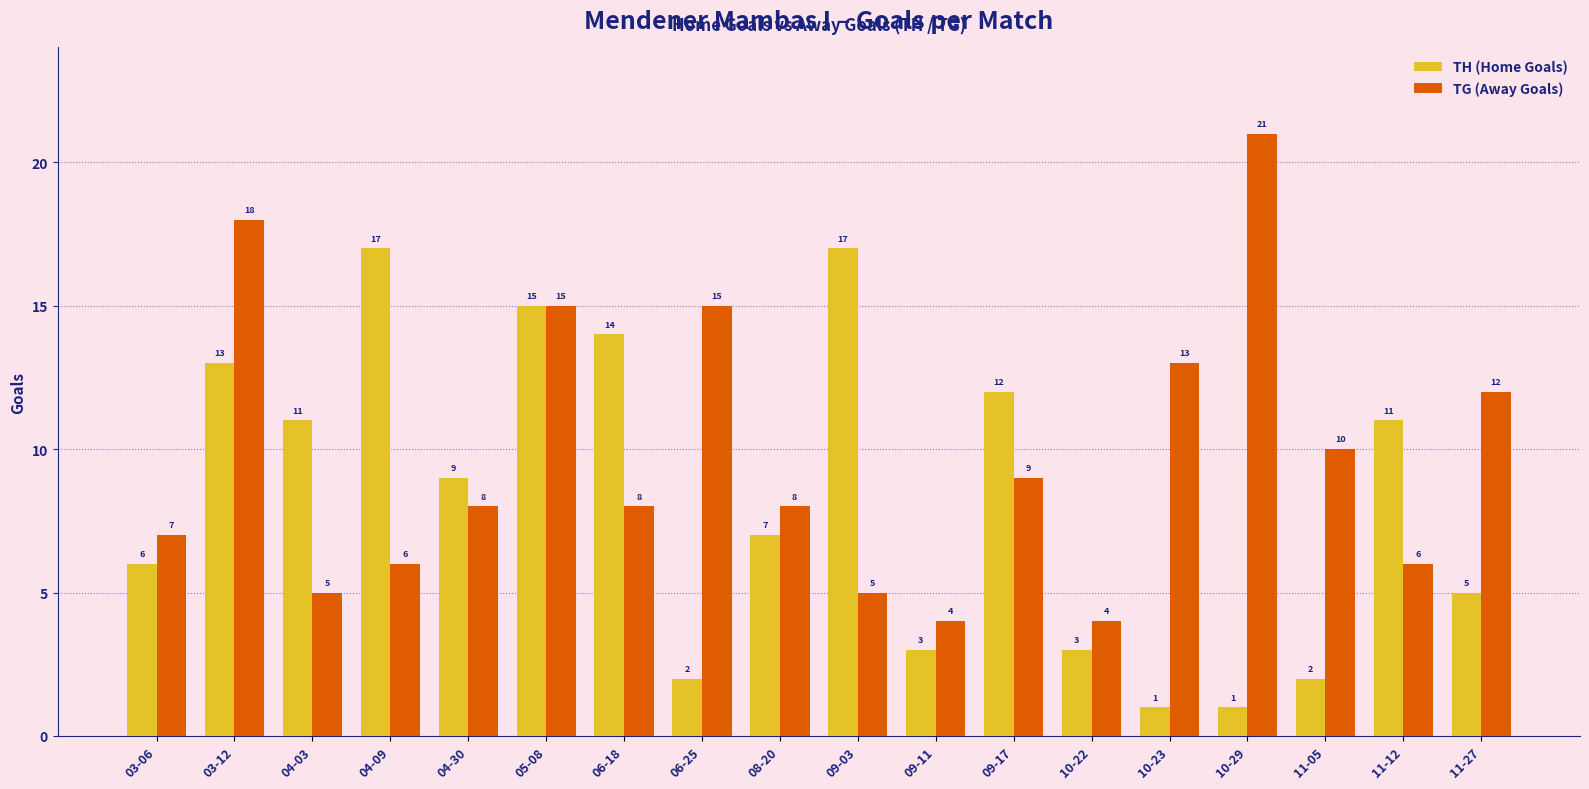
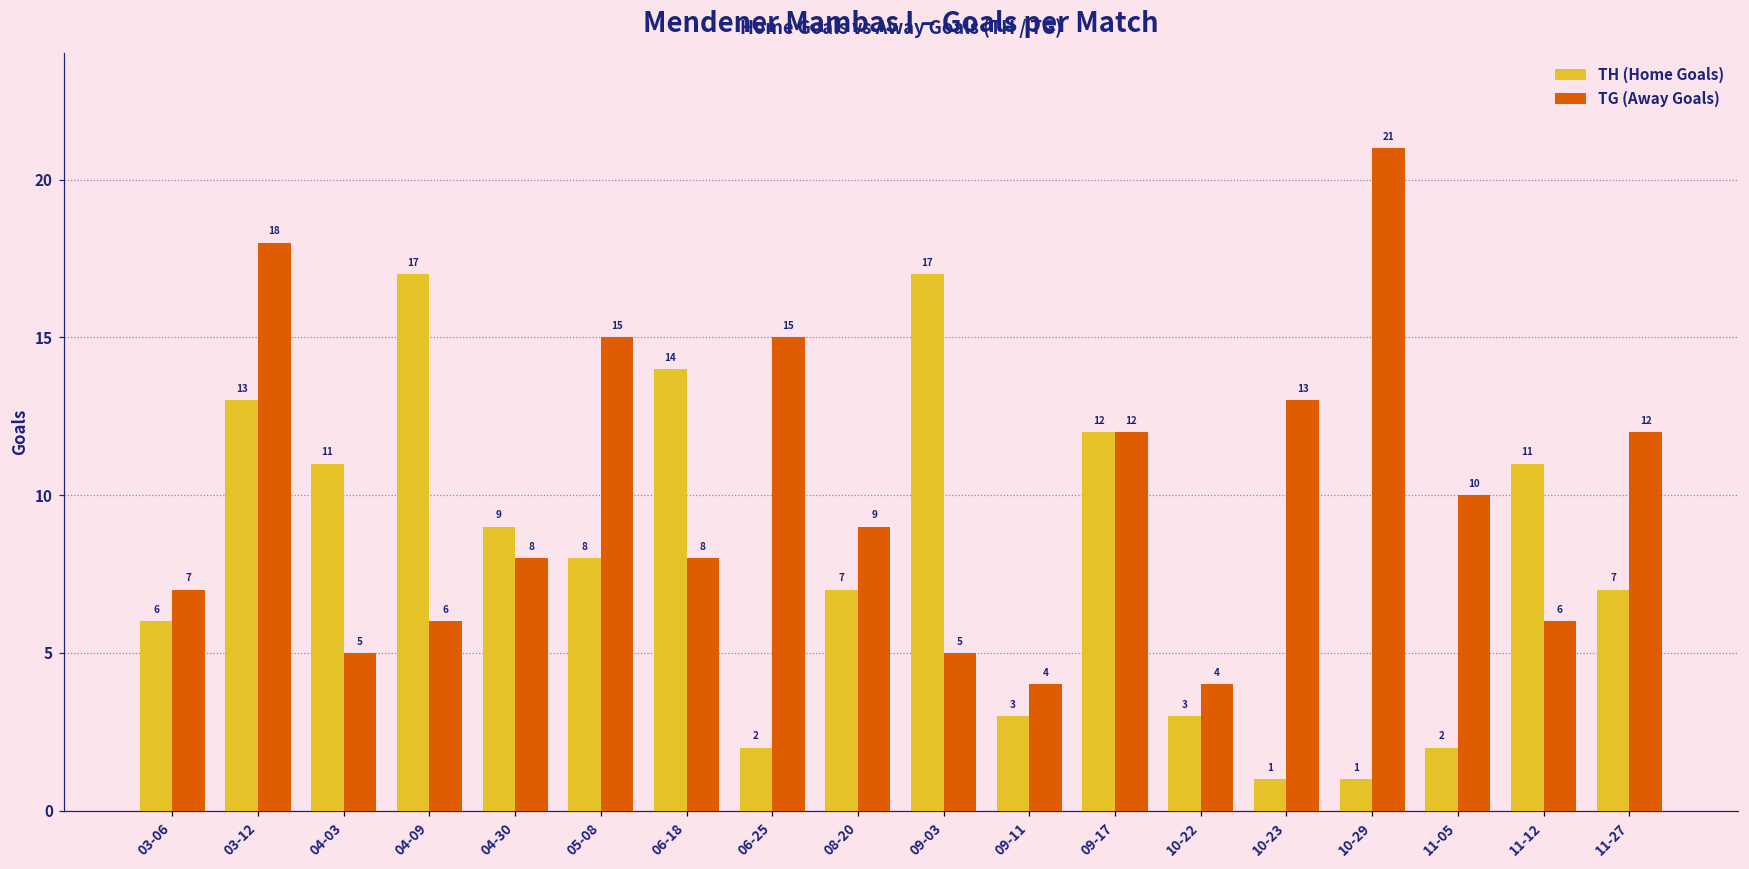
  {
    "TH (Home Goals)": {
      "03-06": 6,
      "03-12": 13,
      "04-03": 11,
      "04-09": 17,
      "04-30": 9,
-     "05-08": 15,
+     "05-08": 8,
      "06-18": 14,
      "06-25": 2,
      "08-20": 7,
      "09-03": 17,
      "09-11": 3,
      "09-17": 12,
      "10-22": 3,
      "10-23": 1,
      "10-29": 1,
      "11-05": 2,
      "11-12": 11,
-     "11-27": 5
+     "11-27": 7
    },
    "TG (Away Goals)": {
      "03-06": 7,
      "03-12": 18,
      "04-03": 5,
      "04-09": 6,
      "04-30": 8,
      "05-08": 15,
      "06-18": 8,
      "06-25": 15,
-     "08-20": 8,
+     "08-20": 9,
      "09-03": 5,
      "09-11": 4,
-     "09-17": 9,
+     "09-17": 12,
      "10-22": 4,
      "10-23": 13,
      "10-29": 21,
      "11-05": 10,
      "11-12": 6,
      "11-27": 12
    }
  }
